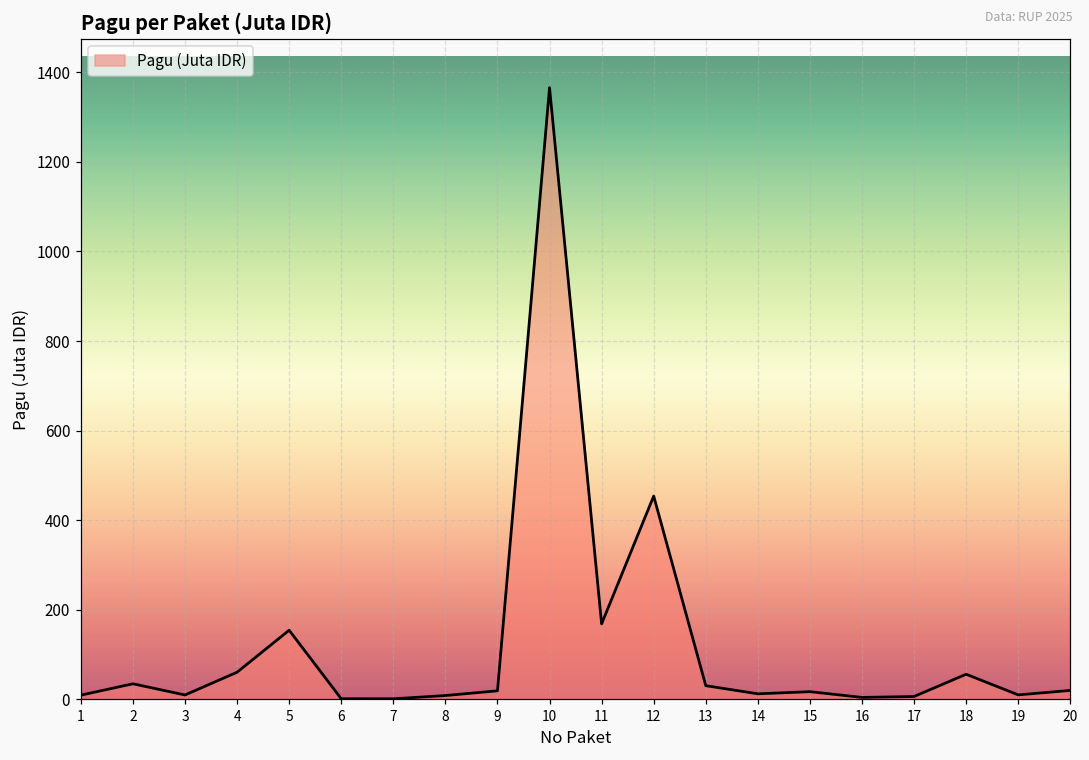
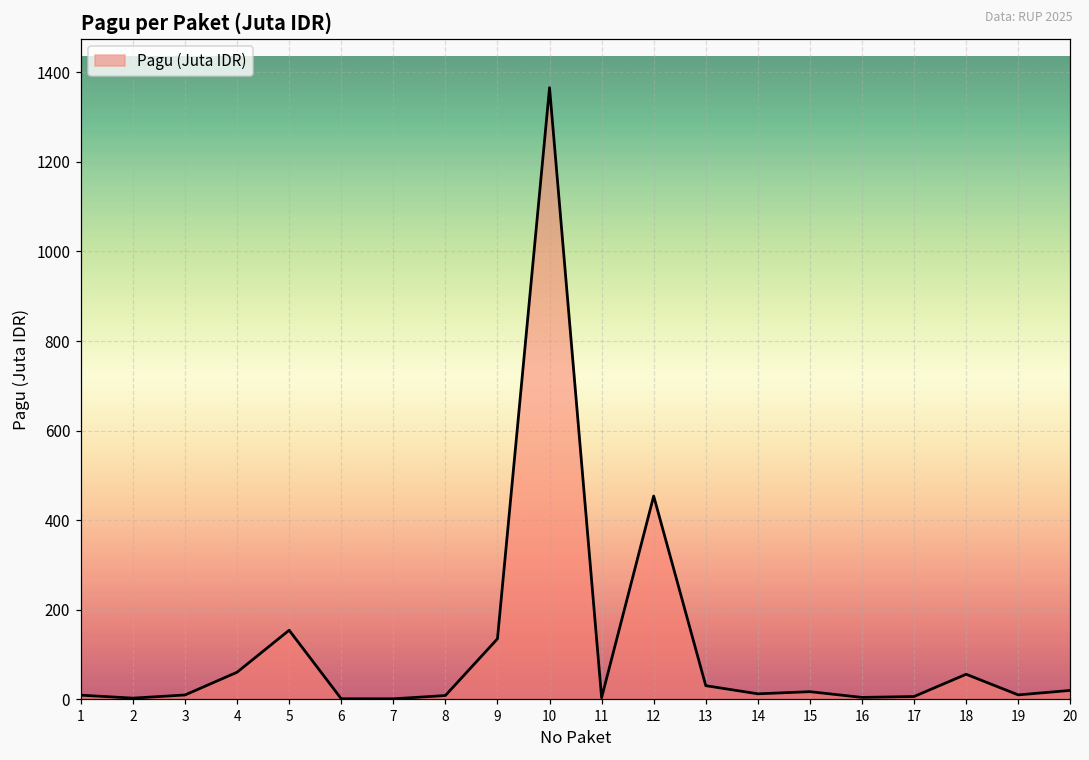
  {
    "1": 10,
-   "2": 30,
+   "2": 0,
    "3": 10,
    "4": 60,
    "5": 150,
    "6": 0,
    "7": 0,
    "8": 10,
-   "9": 20,
+   "9": 130,
    "10": 1370,
-   "11": 170,
+   "11": 0,
    "12": 450,
    "13": 30,
    "14": 10,
    "15": 20,
    "16": 0,
    "17": 10,
    "18": 60,
    "19": 10,
    "20": 20
  }
